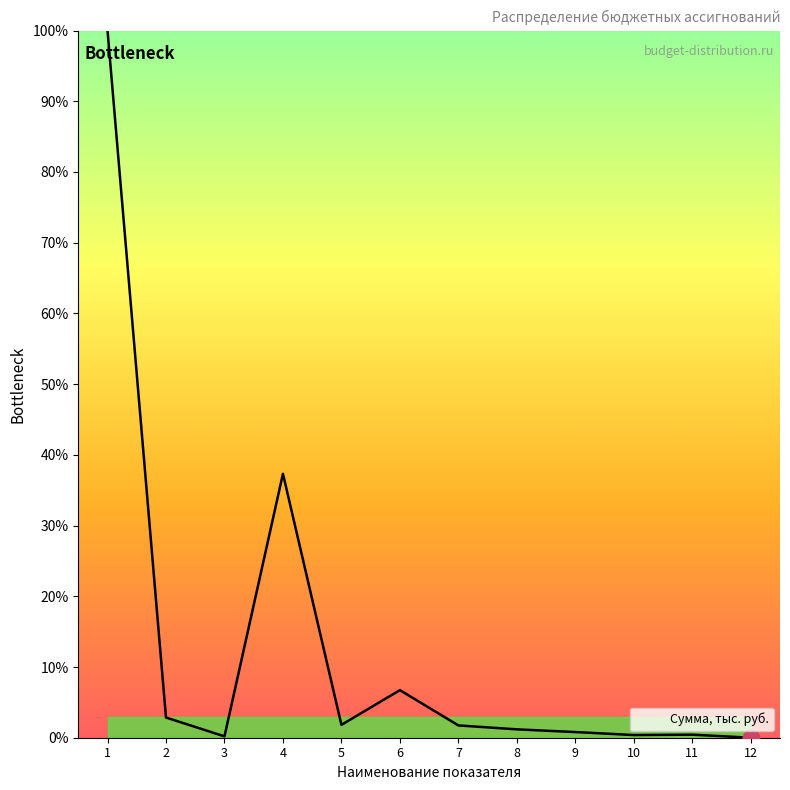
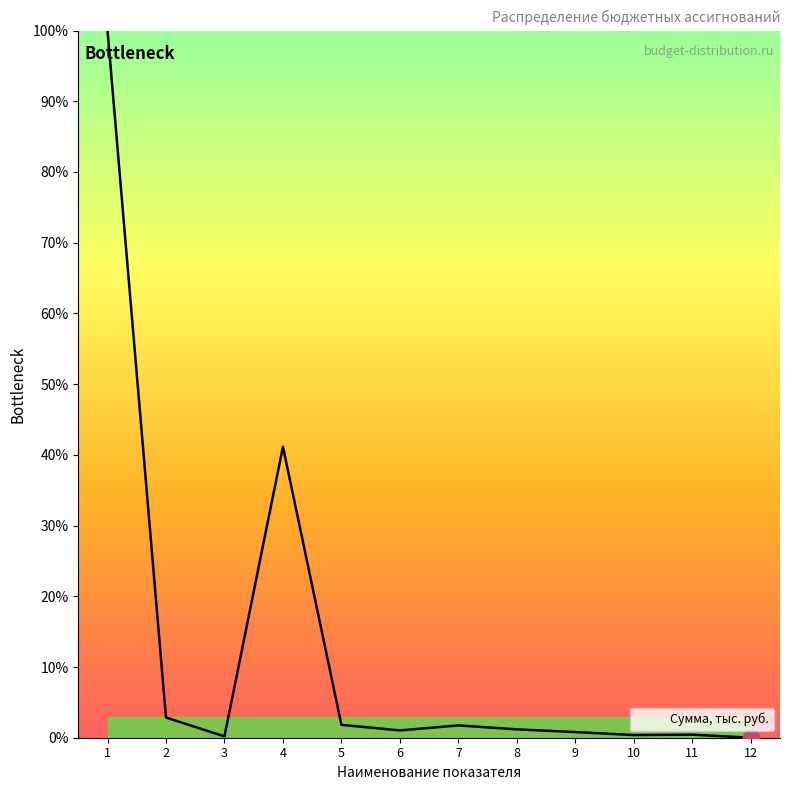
  {
    "Сумма, тыс. руб.": {
      "1": "100%",
      "3": "0%",
-     "4": "37%",
+     "4": "41%",
      "5": "2%",
-     "6": "7%",
+     "6": "1%",
      "7": "2%",
      "8": "1%",
      "9": "1%",
      "10": "0%",
      "11": "0%"
    }
  }
